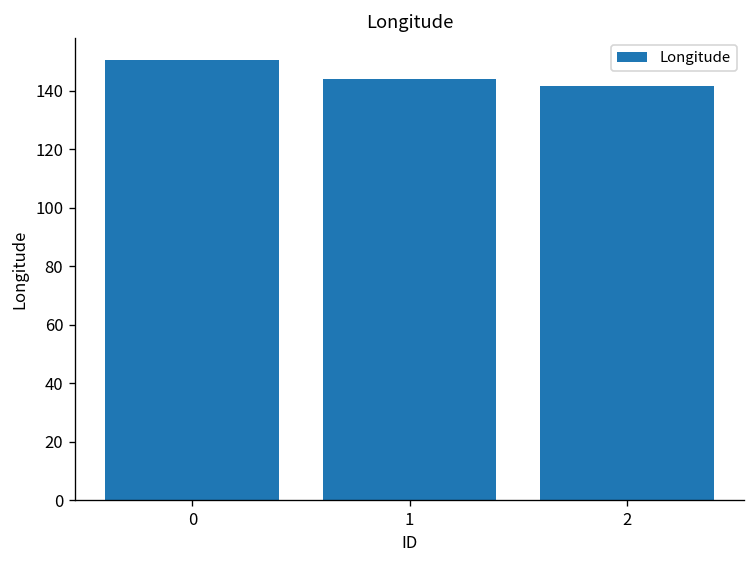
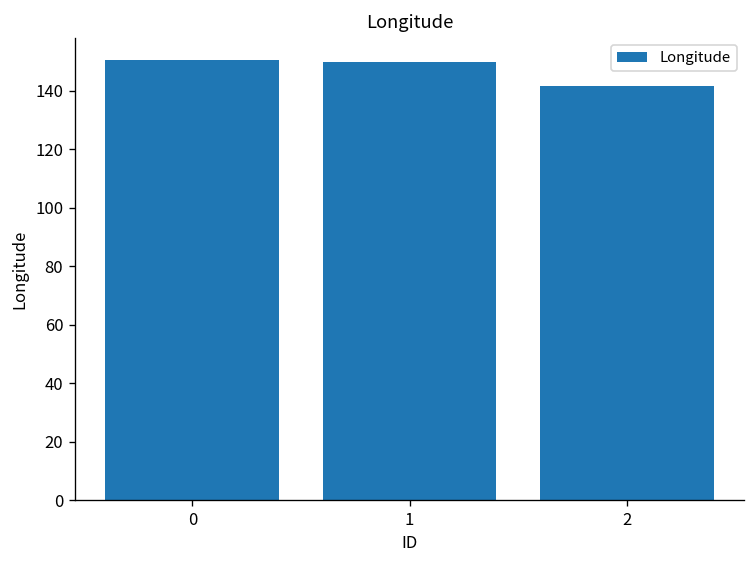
  {
    "0": 151,
-   "1": 144,
+   "1": 150,
    "2": 142
  }
